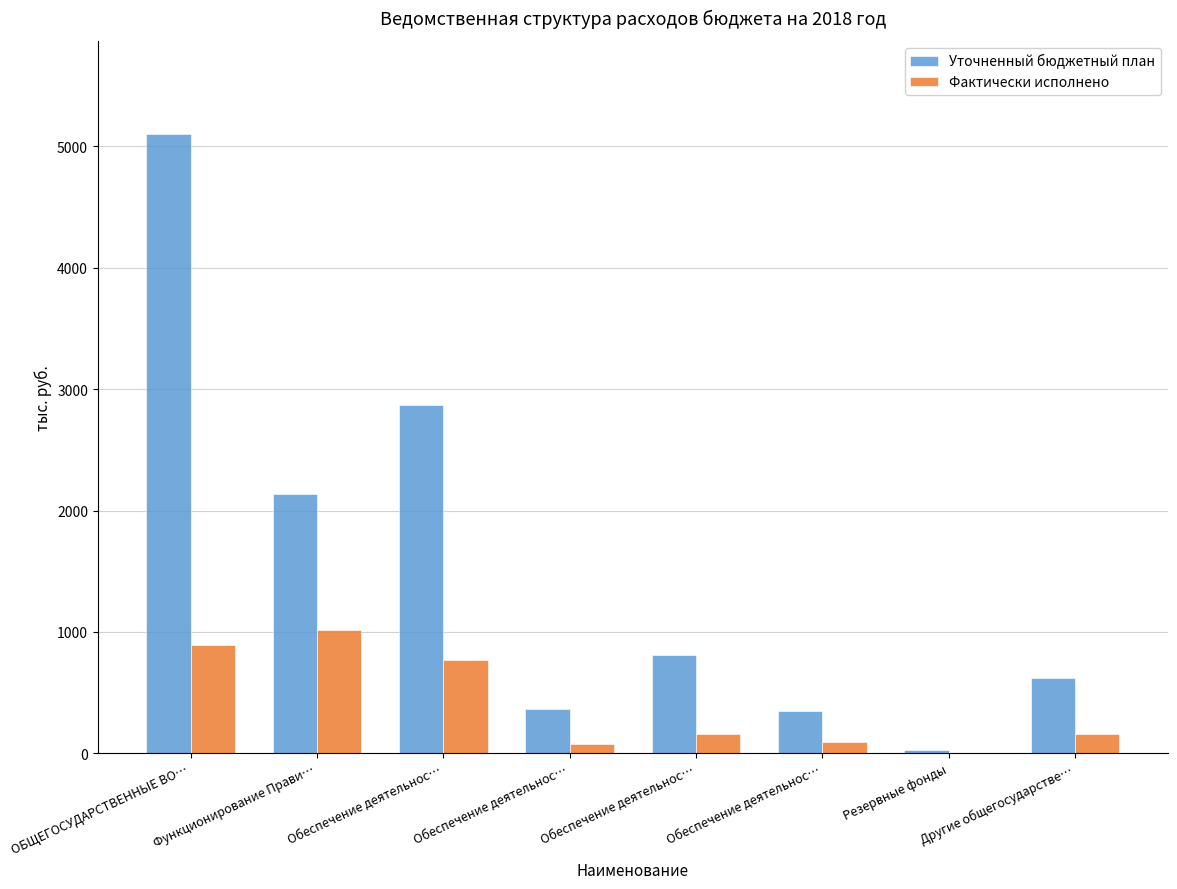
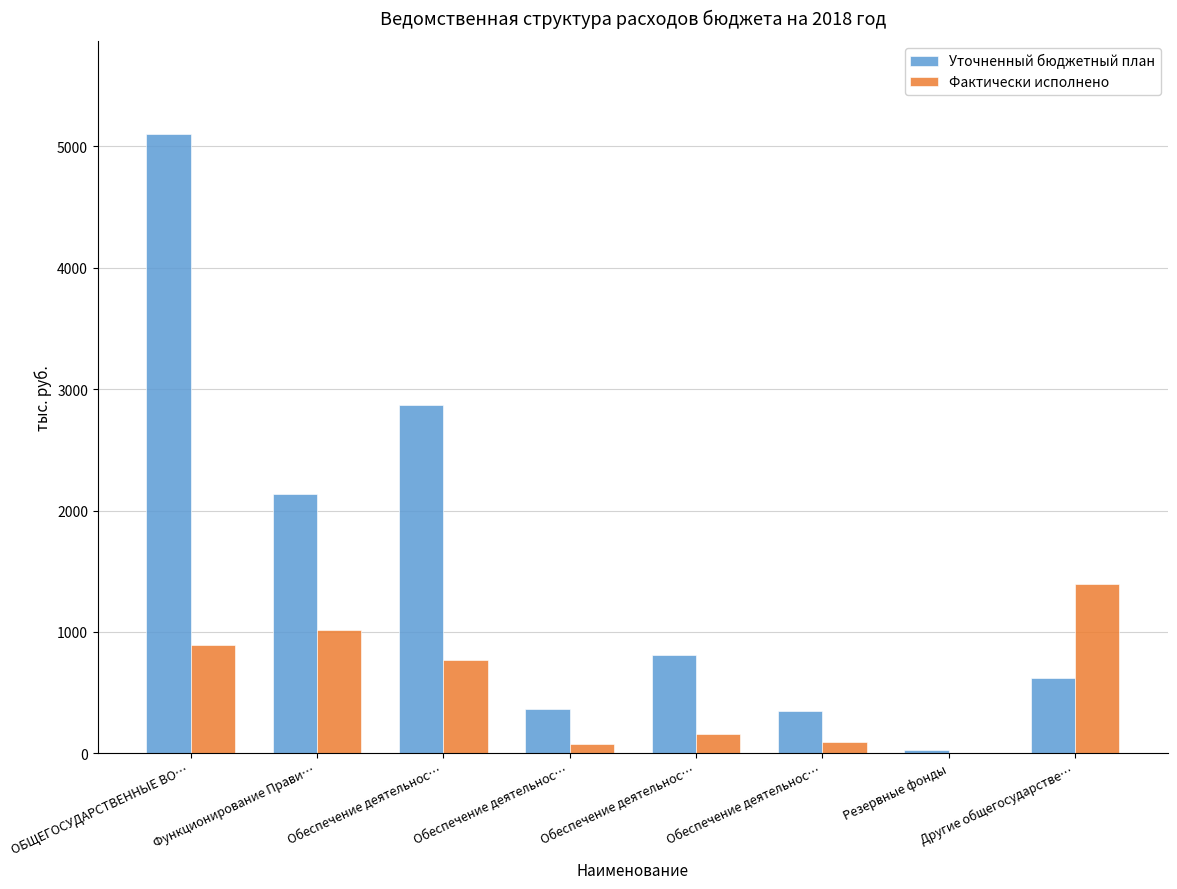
  {
    "Уточненный бюджетный план": {
      "ОБЩЕГОСУДАРСТВЕННЫЕ ВО…": 5100,
      "Функционирование Прави…": 2140,
      "Резервные фонды": 30,
      "Другие общегосударстве…": 620
    },
    "Фактически исполнено": {
      "ОБЩЕГОСУДАРСТВЕННЫЕ ВО…": 890,
      "Функционирование Прави…": 1020,
      "Резервные фонды": 0,
-     "Другие общегосударстве…": 160
+     "Другие общегосударстве…": 1390
    }
  }
